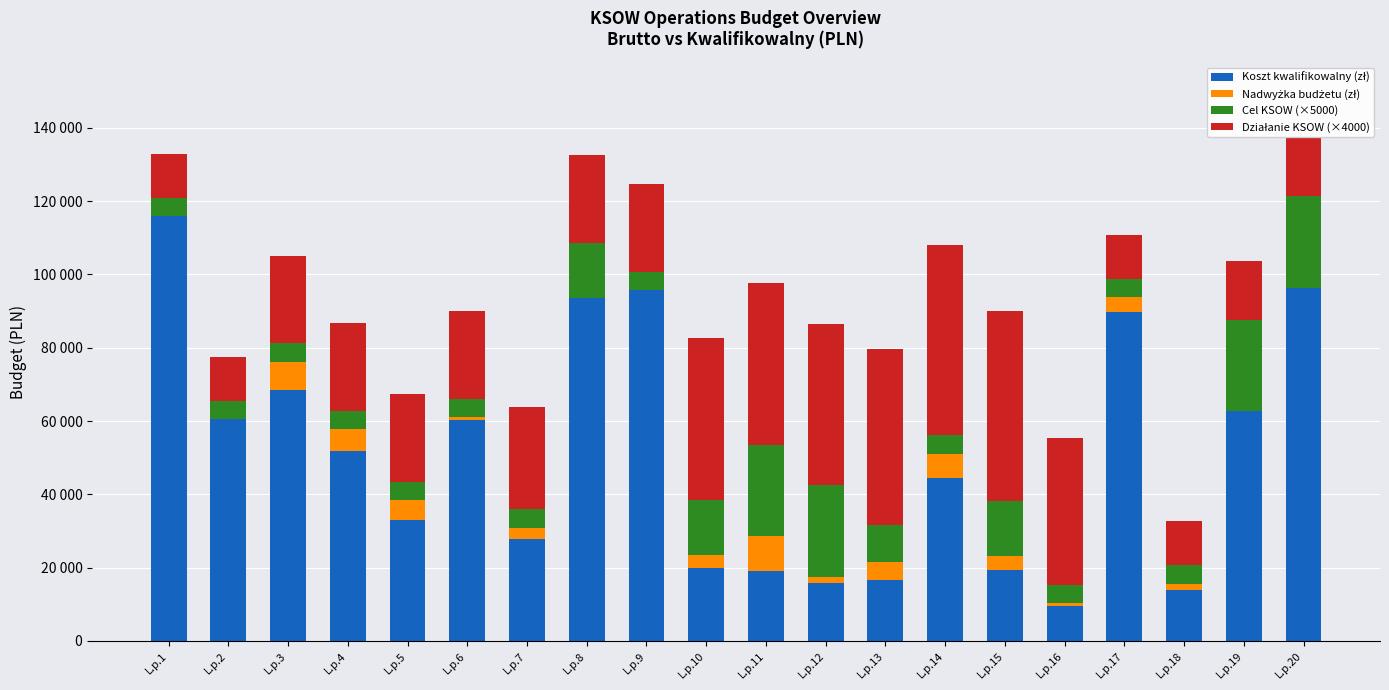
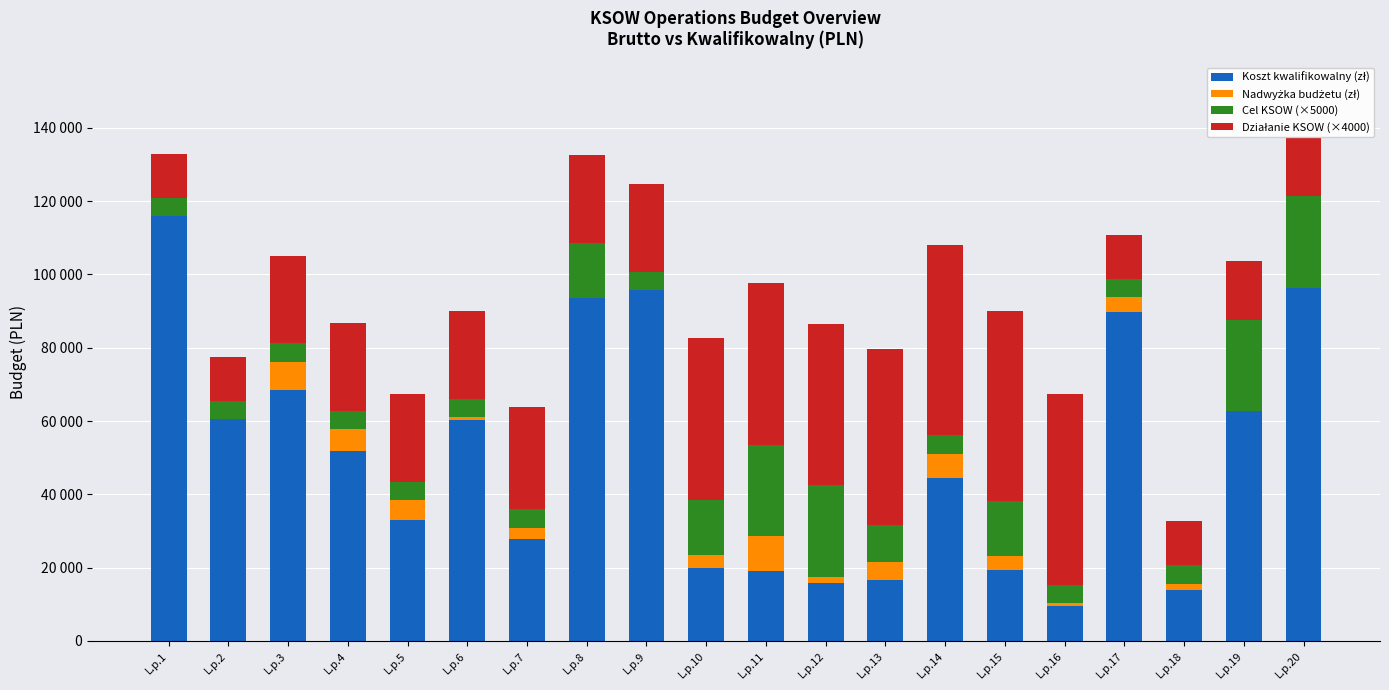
  {
    "Koszt kwalifikowalny (zł)": {
      "L.p.1": 116000,
      "L.p.2": 60000,
      "L.p.3": 68000,
      "L.p.4": 52000,
      "L.p.5": 33000,
      "L.p.6": 60000,
      "L.p.7": 28000,
      "L.p.8": 94000,
      "L.p.9": 96000,
      "L.p.10": 20000,
      "L.p.11": 19000,
      "L.p.12": 16000,
      "L.p.13": 17000,
      "L.p.14": 44000,
      "L.p.15": 19000,
      "L.p.16": 10000,
      "L.p.17": 90000,
      "L.p.18": 14000,
      "L.p.20": 96000
    },
    "Cel KSOW (×5000)": {
      "L.p.1": 5000,
      "L.p.2": 5000,
      "L.p.3": 5000,
      "L.p.4": 5000,
      "L.p.5": 5000,
      "L.p.6": 5000,
      "L.p.7": 5000,
      "L.p.8": 15000,
      "L.p.9": 5000,
      "L.p.10": 15000,
      "L.p.11": 25000,
      "L.p.12": 25000,
      "L.p.13": 10000,
      "L.p.14": 5000,
      "L.p.15": 15000,
      "L.p.16": 5000,
      "L.p.17": 5000,
      "L.p.18": 5000,
      "L.p.19": 25000,
      "L.p.20": 25000
    },
    "Działanie KSOW (×4000)": {
      "L.p.1": 12000,
      "L.p.2": 12000,
      "L.p.3": 24000,
      "L.p.4": 24000,
      "L.p.5": 24000,
      "L.p.6": 24000,
      "L.p.7": 28000,
      "L.p.8": 24000,
      "L.p.9": 24000,
      "L.p.10": 44000,
      "L.p.11": 44000,
      "L.p.12": 44000,
      "L.p.13": 48000,
      "L.p.14": 52000,
      "L.p.15": 52000,
-     "L.p.16": 40000,
+     "L.p.16": 52000,
      "L.p.17": 12000,
      "L.p.18": 12000,
      "L.p.19": 16000,
      "L.p.20": 16000
    }
  }
